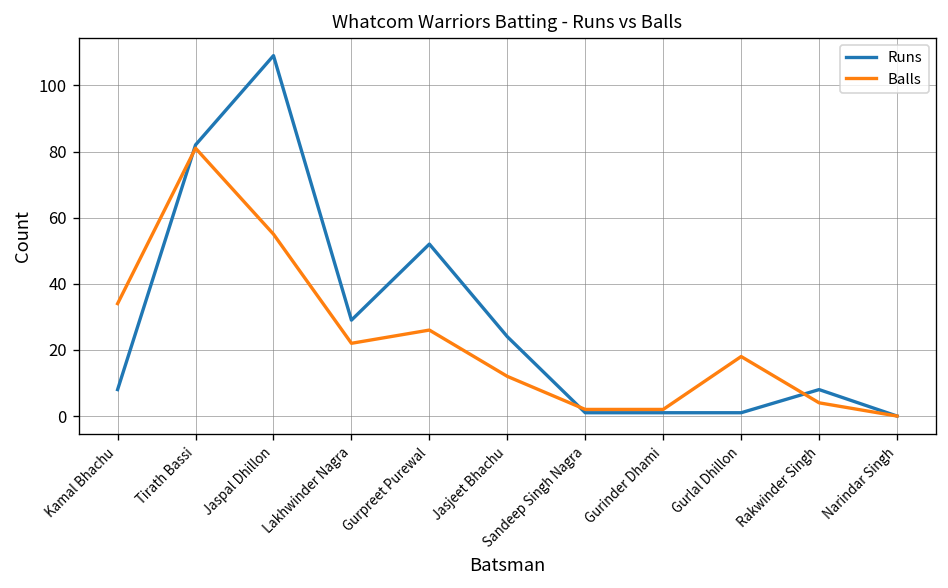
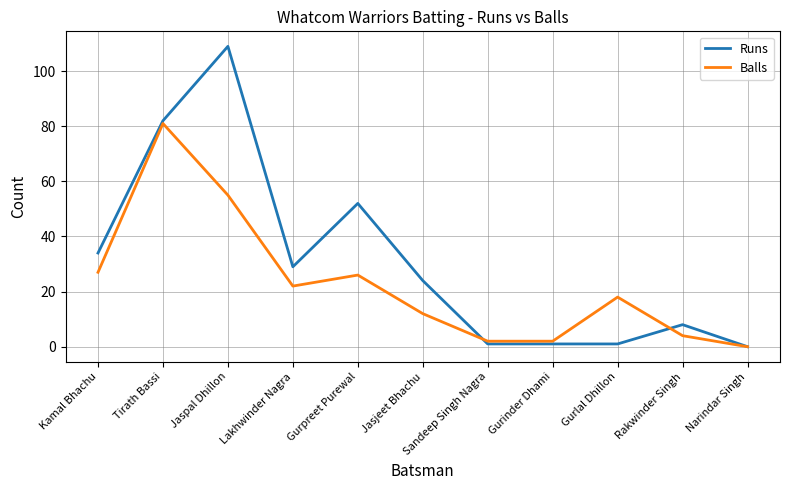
  {
    "Runs": {
-     "Kamal Bhachu": 8,
+     "Kamal Bhachu": 34,
      "Tirath Bassi": 82,
      "Jaspal Dhillon": 109,
      "Lakhwinder Nagra": 29,
      "Gurpreet Purewal": 52,
      "Jasjeet Bhachu": 24,
      "Sandeep Singh Nagra": 1,
      "Gurinder Dhami": 1,
      "Gurlal Dhillon": 1,
      "Rakwinder Singh": 8
    },
    "Balls": {
-     "Kamal Bhachu": 34,
+     "Kamal Bhachu": 27,
      "Tirath Bassi": 81,
      "Jaspal Dhillon": 55,
      "Lakhwinder Nagra": 22,
      "Gurpreet Purewal": 26,
      "Jasjeet Bhachu": 12,
      "Sandeep Singh Nagra": 2,
      "Gurinder Dhami": 2,
      "Gurlal Dhillon": 18,
      "Rakwinder Singh": 4
    }
  }
